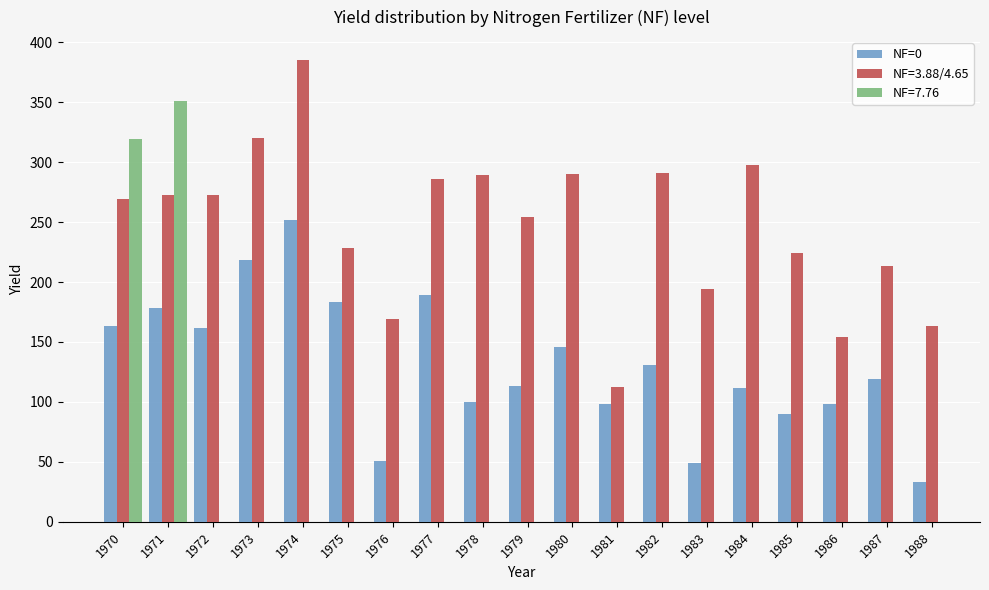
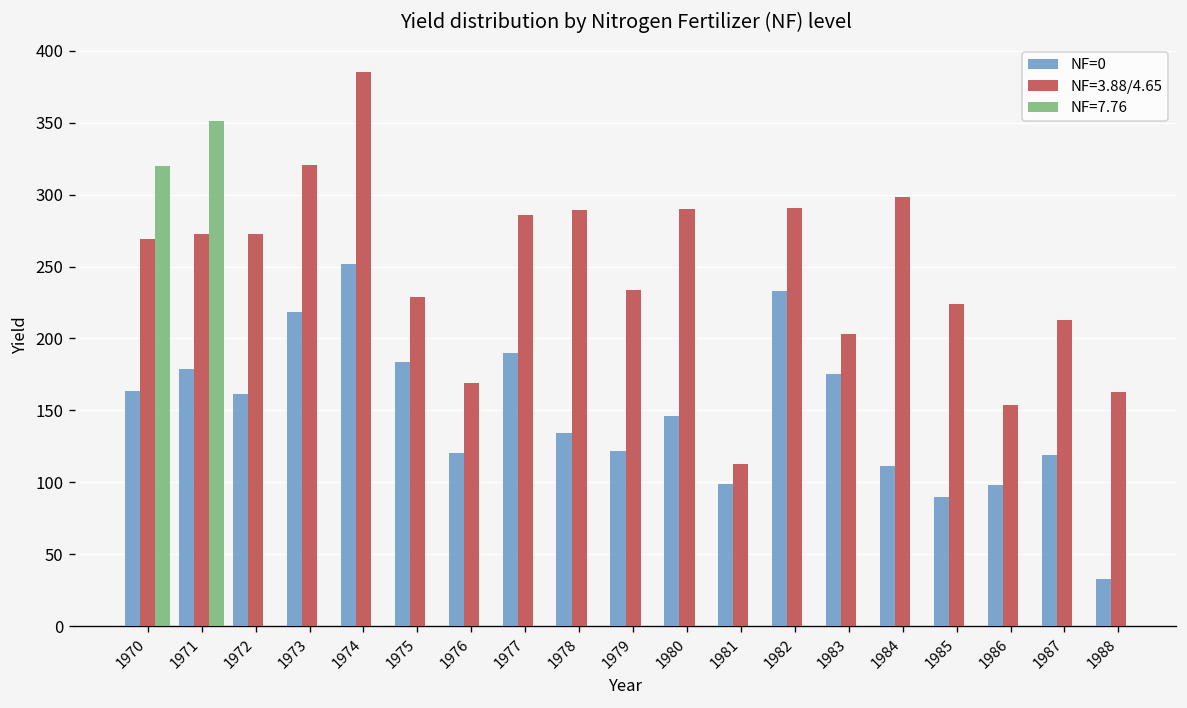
  {
    "NF=0": {
      "1970": 164,
      "1971": 179,
      "1972": 162,
      "1973": 218,
      "1974": 252,
      "1975": 184,
-     "1976": 51,
+     "1976": 121,
      "1977": 190,
-     "1978": 100,
-     "1979": 114,
+     "1978": 134,
+     "1979": 122,
      "1980": 146,
      "1981": 99,
-     "1982": 131,
-     "1983": 49,
+     "1982": 233,
+     "1983": 175,
      "1984": 112,
      "1985": 90,
      "1986": 98,
      "1987": 119,
      "1988": 33
    },
    "NF=3.88/4.65": {
      "1970": 269,
      "1971": 273,
      "1972": 273,
      "1973": 320,
      "1974": 385,
      "1975": 229,
      "1976": 169,
      "1977": 286,
      "1978": 289,
-     "1979": 255,
+     "1979": 234,
      "1980": 290,
      "1981": 113,
      "1982": 291,
-     "1983": 194,
+     "1983": 203,
      "1984": 298,
      "1985": 224,
      "1986": 154,
      "1987": 213,
      "1988": 163
    }
  }
